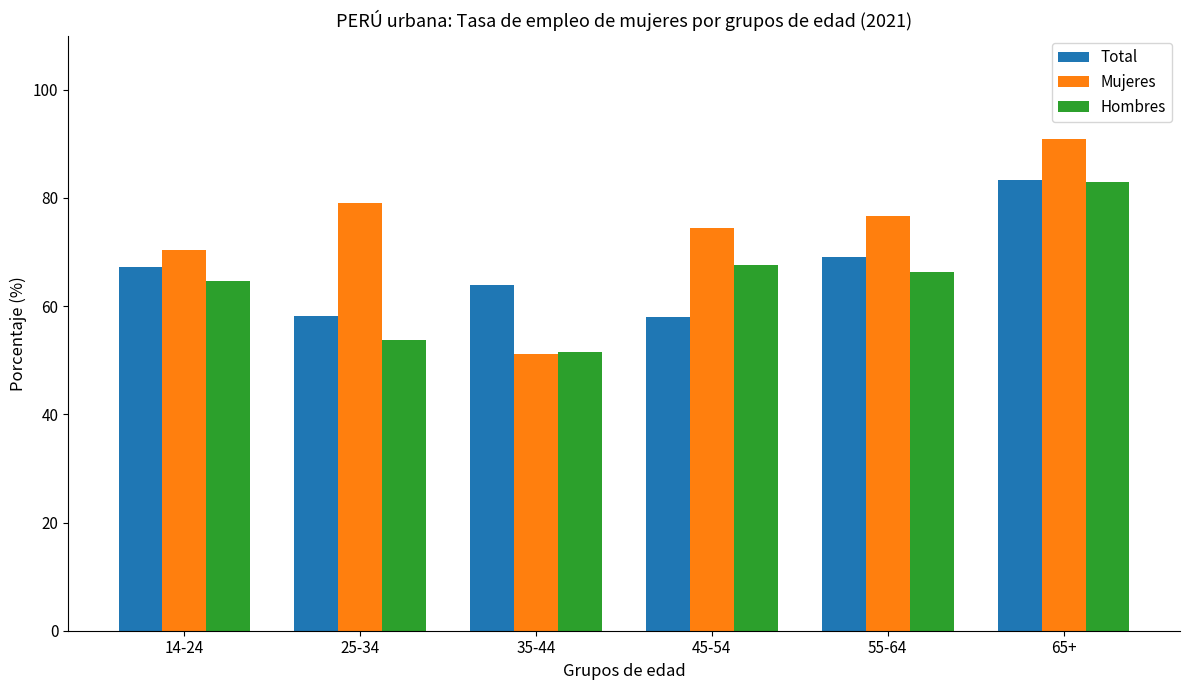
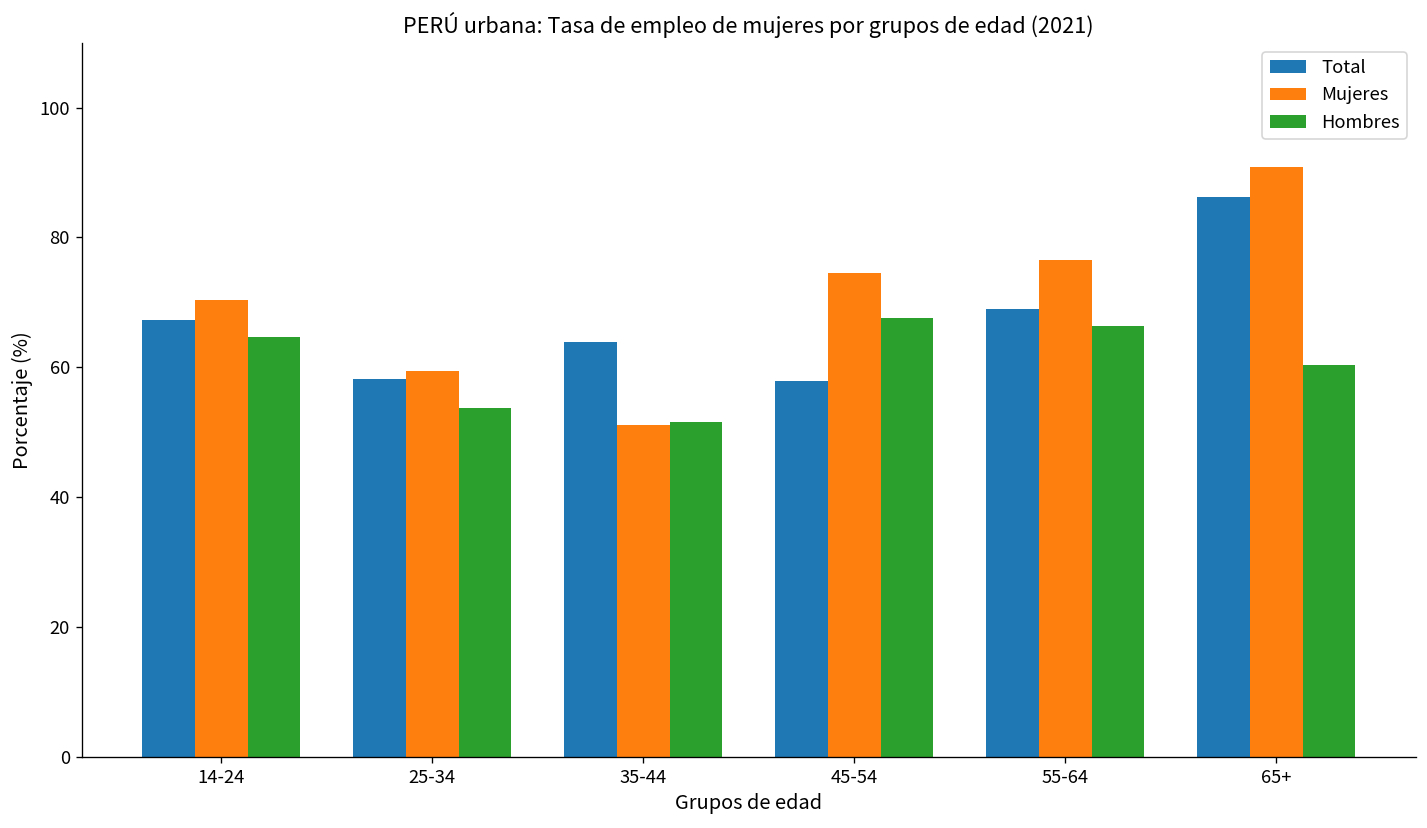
  {
    "Total": {
      "14-24": 67,
      "25-34": 58,
      "35-44": 64,
      "45-54": 58,
      "55-64": 69,
-     "65+": 83
+     "65+": 86
    },
    "Mujeres": {
      "14-24": 70,
-     "25-34": 79,
+     "25-34": 59,
      "35-44": 51,
      "45-54": 74,
      "55-64": 77,
      "65+": 91
    },
    "Hombres": {
      "14-24": 65,
      "25-34": 54,
      "35-44": 52,
      "45-54": 68,
      "55-64": 66,
-     "65+": 83
+     "65+": 60
    }
  }
